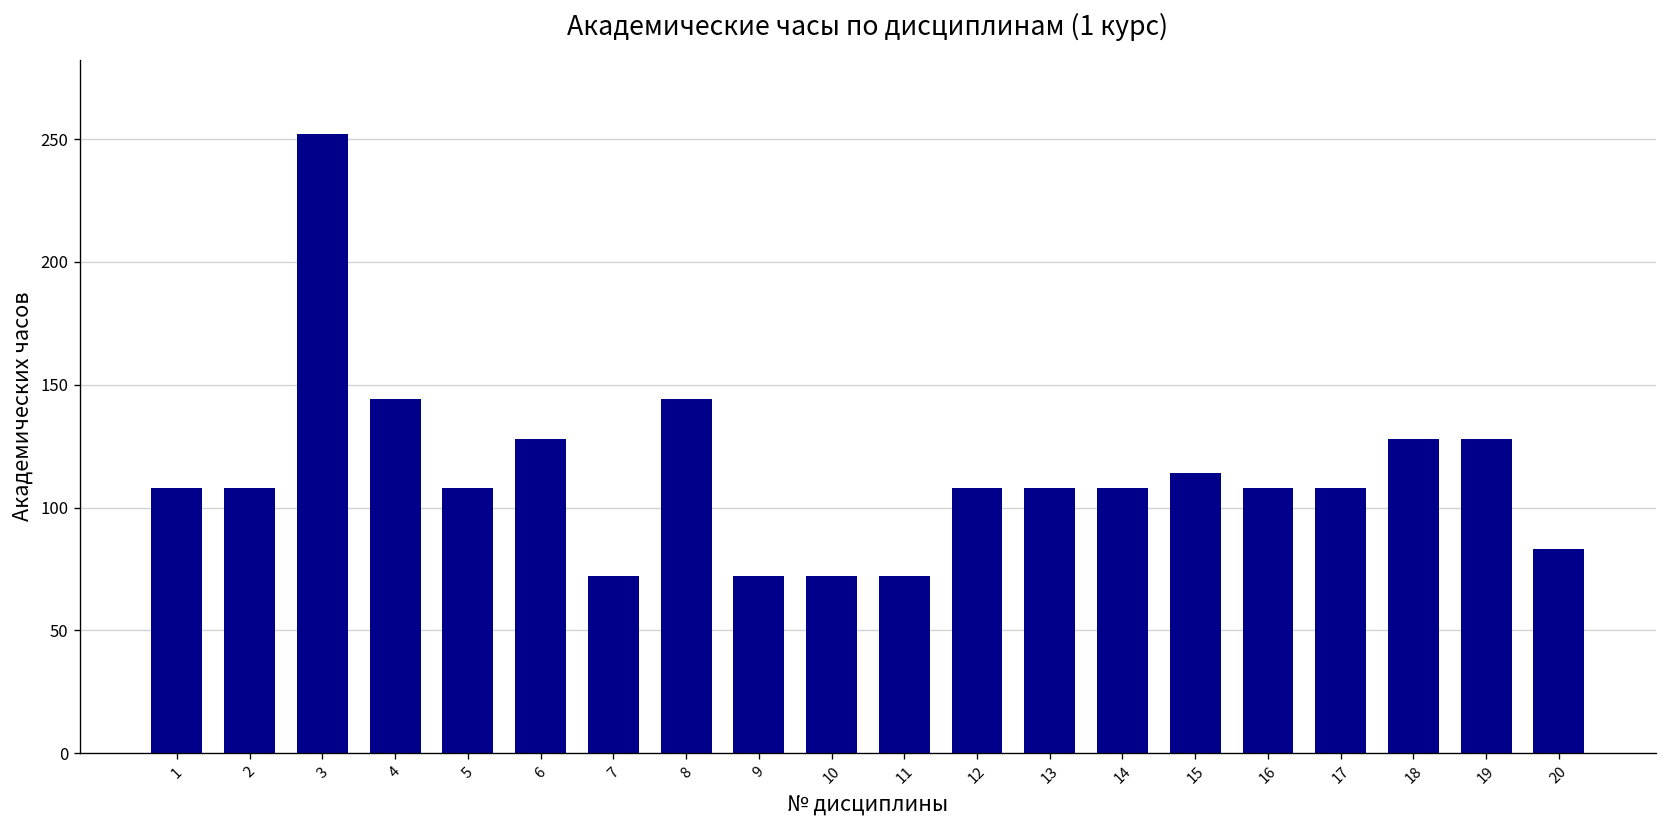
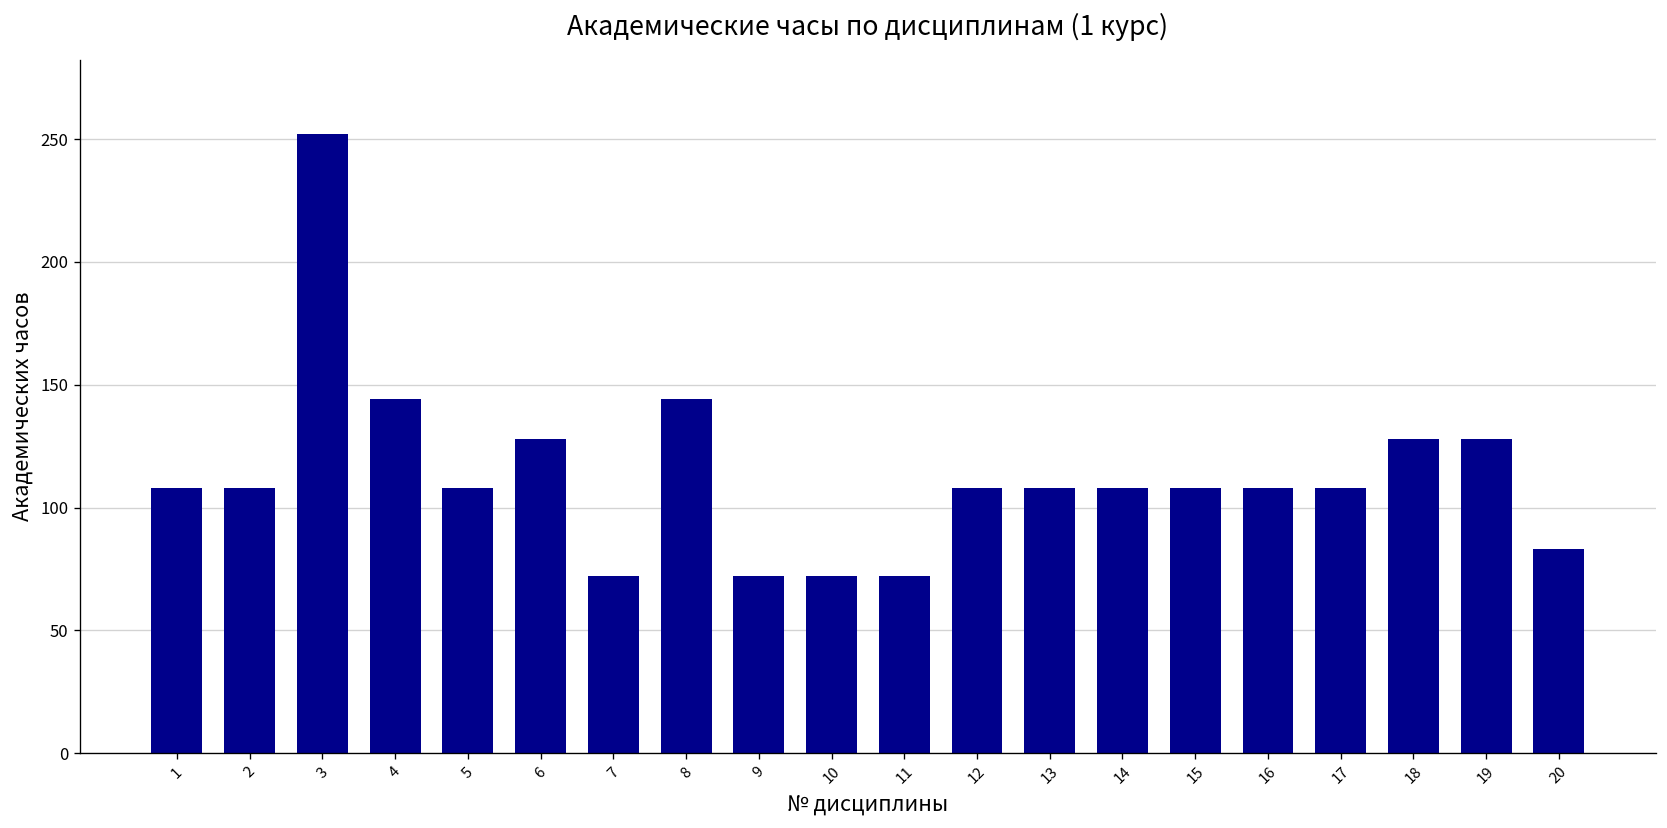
  {
    "1": 108,
    "2": 108,
    "3": 252,
    "4": 144,
    "5": 108,
    "6": 128,
    "7": 72,
    "8": 144,
    "9": 72,
    "10": 72,
    "11": 72,
    "12": 108,
    "13": 108,
    "14": 108,
-   "15": 114,
+   "15": 108,
    "16": 108,
    "17": 108,
    "18": 128,
    "19": 128,
    "20": 83
  }
